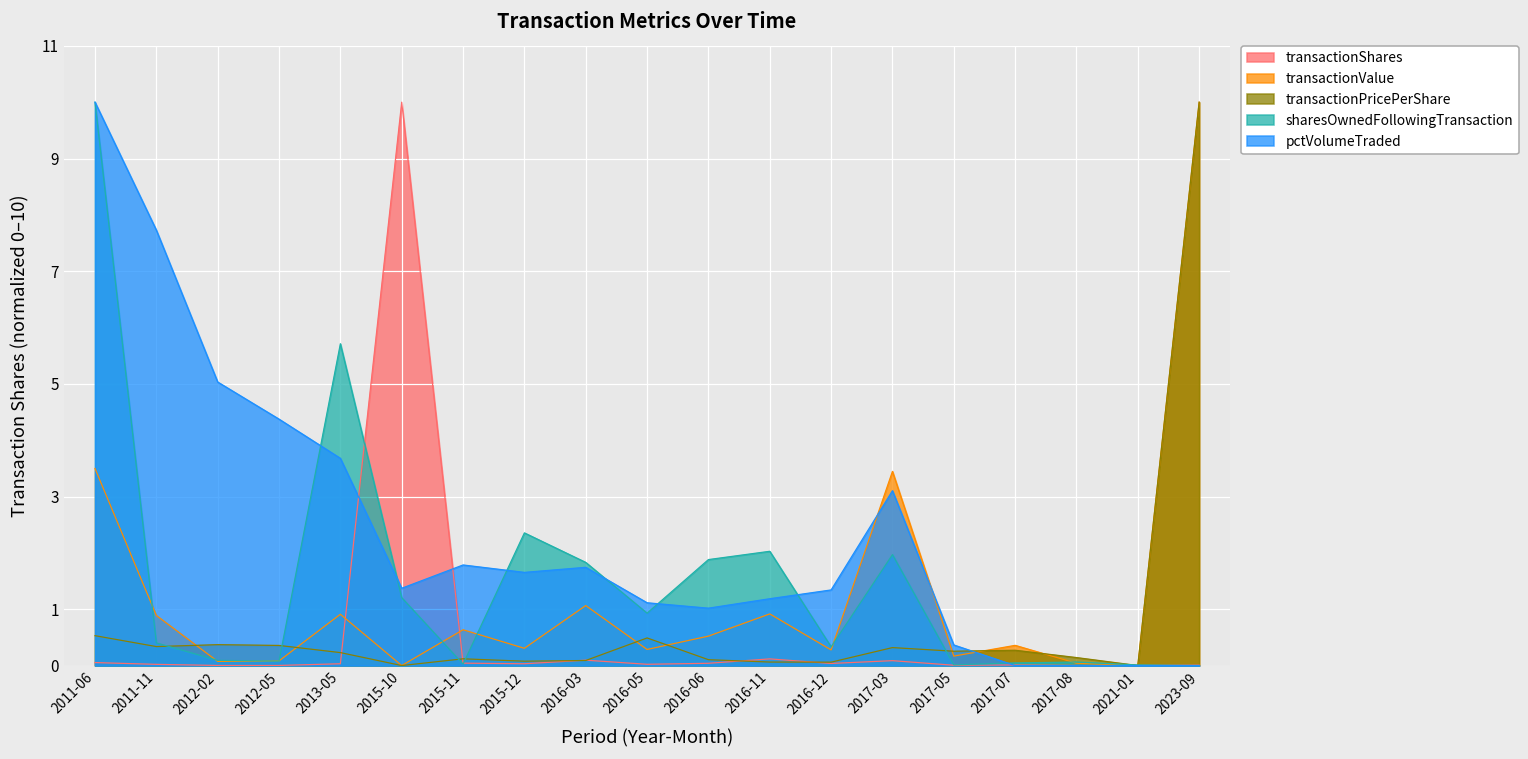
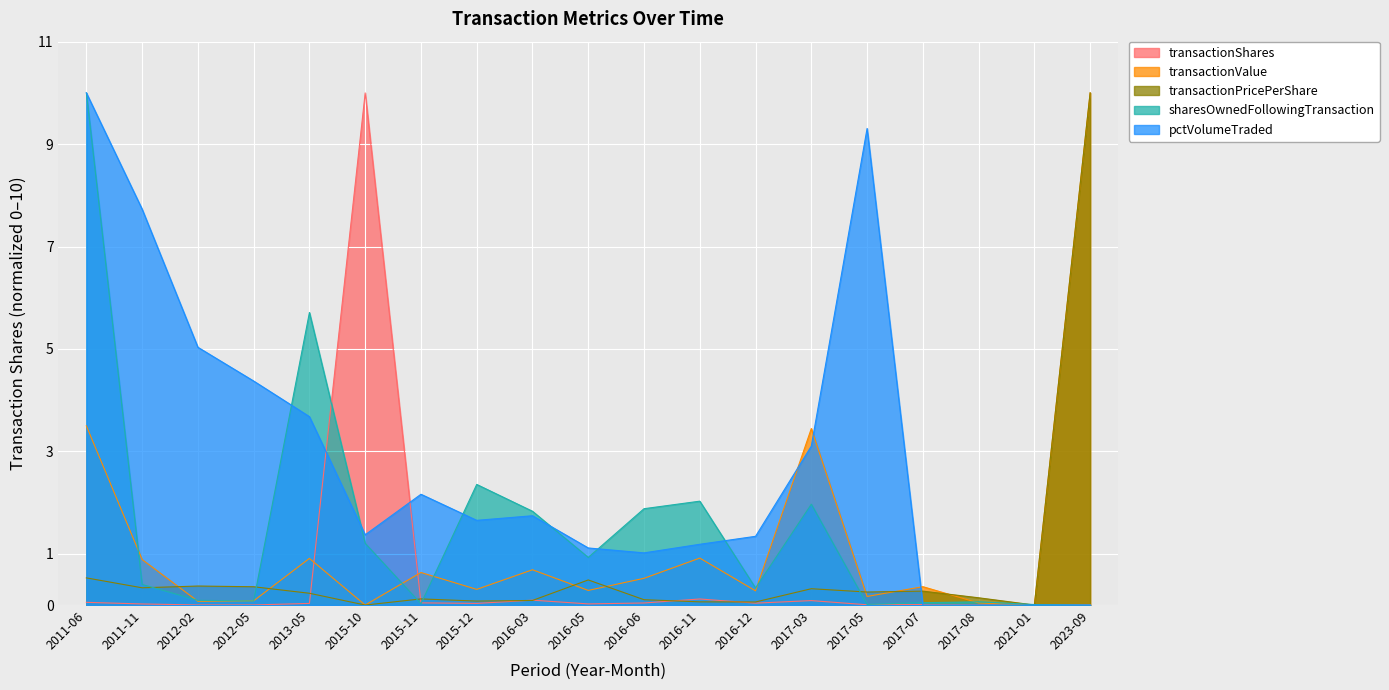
  {
    "transactionShares": {
      "2011-06": 0.1,
      "2011-11": 0.0,
      "2012-02": 0.0,
      "2012-05": 0.0,
      "2013-05": 0.0,
      "2015-10": 10.0,
      "2016-05": 0.0,
      "2016-06": 0.0,
      "2016-11": 0.1,
      "2017-03": 0.1
    },
    "transactionValue": {
      "2011-06": 3.5,
      "2011-11": 0.9,
      "2013-05": 0.9,
      "2015-11": 0.6,
      "2015-12": 0.3,
-     "2016-03": 1.1,
+     "2016-03": 0.7,
      "2016-05": 0.3,
      "2016-06": 0.5,
      "2016-11": 0.9,
      "2016-12": 0.3,
      "2017-03": 3.4,
      "2017-05": 0.2,
      "2017-07": 0.4
    },
    "transactionPricePerShare": {
      "2011-06": 0.5,
      "2011-11": 0.3,
      "2012-02": 0.4,
      "2012-05": 0.4,
      "2013-05": 0.2,
      "2015-11": 0.1,
      "2016-05": 0.5,
      "2016-06": 0.1,
      "2016-11": 0.1,
      "2017-03": 0.3,
      "2017-05": 0.3,
      "2017-07": 0.3,
      "2017-08": 0.1
    },
    "sharesOwnedFollowingTransaction": {
      "2011-11": 0.4,
      "2013-05": 5.7,
      "2015-10": 1.2,
      "2015-12": 2.4,
      "2016-03": 1.8,
      "2016-05": 0.9,
      "2016-06": 1.9,
      "2016-11": 2.0,
      "2016-12": 0.3,
      "2017-03": 2.0
    },
    "pctVolumeTraded": {
      "2011-11": 7.7,
      "2012-02": 5.0,
      "2012-05": 4.4,
      "2013-05": 3.7,
      "2015-10": 1.4,
-     "2015-11": 1.8,
+     "2015-11": 2.2,
      "2015-12": 1.7,
      "2016-03": 1.7,
      "2016-05": 1.1,
      "2016-06": 1.0,
      "2016-11": 1.2,
      "2016-12": 1.3,
      "2017-03": 3.1,
-     "2017-05": 0.4
+     "2017-05": 9.3
    }
  }
